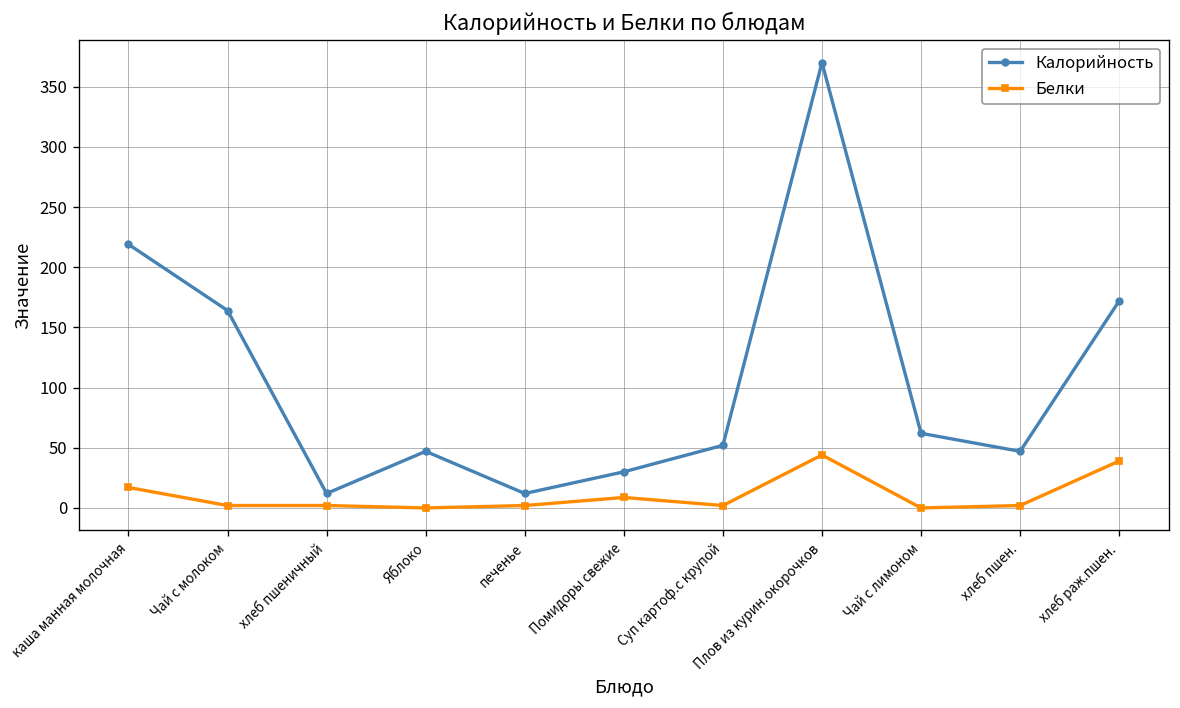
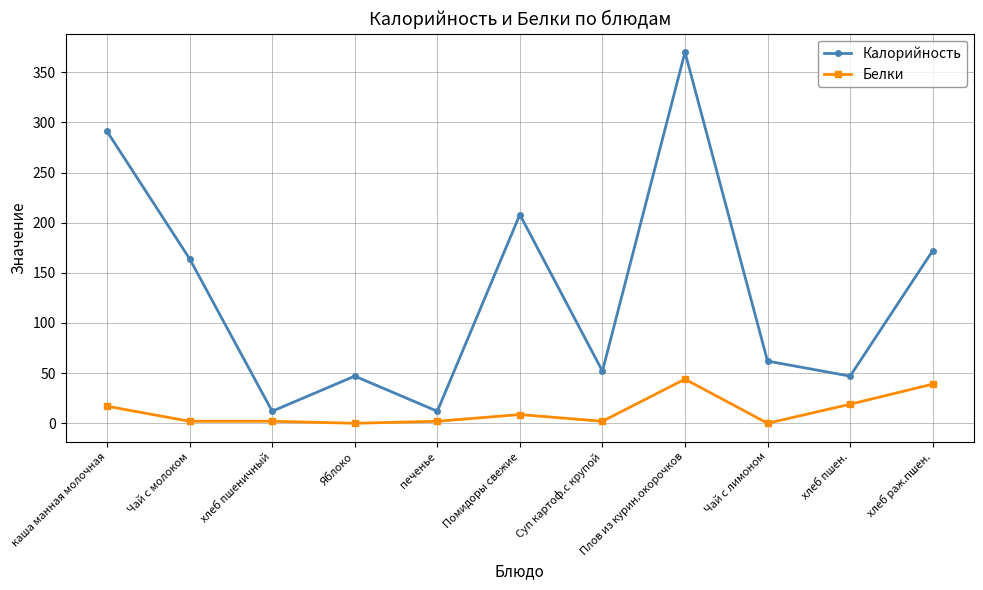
  {
    "Калорийность": {
-     "каша манная молочная": 219,
+     "каша манная молочная": 291,
      "Чай с молоком": 164,
      "хлеб пшеничный": 12,
      "Яблоко": 47,
      "печенье": 12,
-     "Помидоры свежие": 30,
+     "Помидоры свежие": 208,
      "Суп картоф.с крупой": 52,
      "Плов из курин.окорочков": 370,
      "Чай с лимоном": 62,
      "хлеб пшен.": 47,
      "хлеб раж.пшен.": 172
    },
    "Белки": {
      "каша манная молочная": 17,
      "Чай с молоком": 2,
      "хлеб пшеничный": 2,
      "Яблоко": 0,
      "печенье": 2,
      "Помидоры свежие": 9,
      "Суп картоф.с крупой": 2,
      "Плов из курин.окорочков": 44,
      "Чай с лимоном": 0,
-     "хлеб пшен.": 2,
+     "хлеб пшен.": 19,
      "хлеб раж.пшен.": 39
    }
  }
